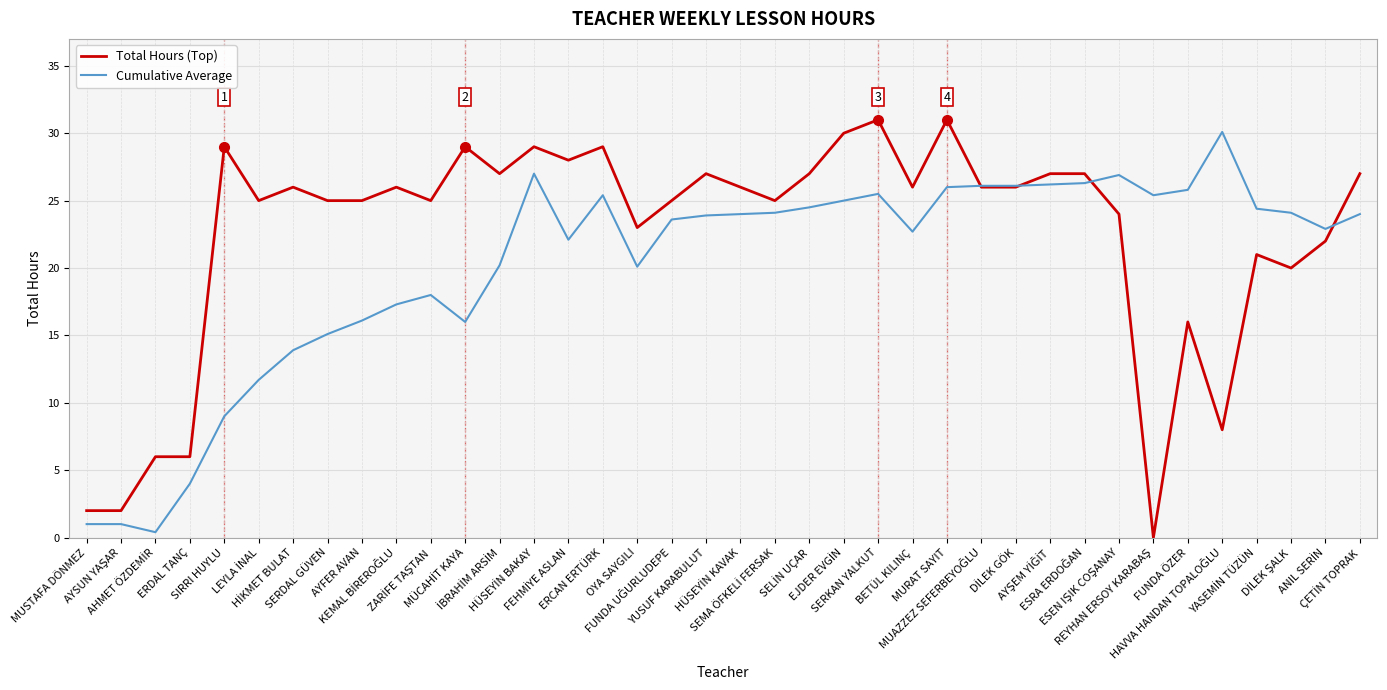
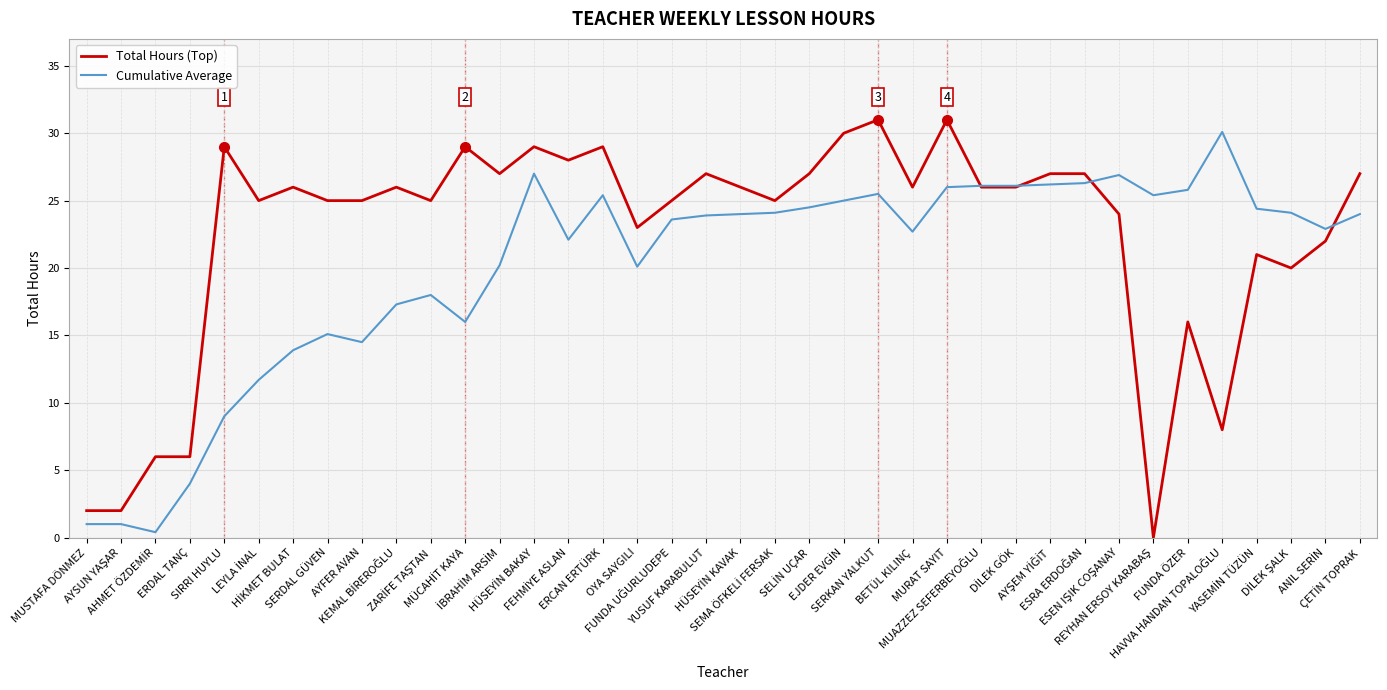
  {
    "Cumulative Average": {
      "MUSTAFA DÖNMEZ": 1.0,
      "AYSUN YAŞAR": 1.0,
      "AHMET ÖZDEMİR": 0.4,
      "ERDAL TANÇ": 4.0,
      "SIRRI HUYLU": 9.0,
      "LEYLA İNAL": 11.7,
      "HİKMET BULAT": 13.9,
      "SERDAL GÜVEN": 15.1,
-     "AYFER AVAN": 16.1,
+     "AYFER AVAN": 14.5,
      "KEMAL BİREROĞLU": 17.3,
      "ZARİFE TAŞTAN": 18.0,
      "MÜCAHİT KAYA": 16.0,
      "İBRAHİM ARSİM": 20.2,
      "HÜSEYİN BAKAY": 27.0,
      "FEHMİYE ASLAN": 22.1,
      "ERCAN ERTÜRK": 25.4,
      "OYA SAYGILI": 20.1,
      "FUNDA UĞURLUDEPE": 23.6,
      "YUSUF KARABULUT": 23.9,
      "HÜSEYİN KAVAK": 24.0,
      "SEMA ÖFKELİ FERSAK": 24.1,
      "SELİN UÇAR": 24.5,
      "EJDER EVGİN": 25.0,
      "SERKAN YALKUT": 25.5,
      "BETÜL KILINÇ": 22.7,
      "MURAT SAYIT": 26.0,
      "AYŞEM YİĞİT": 26.2,
      "ESRA ERDOĞAN": 26.3,
      "ESEN IŞIK COŞANAY": 26.9,
      "REYHAN ERSOY KARABAŞ": 25.4,
      "FUNDA ÖZER": 25.8,
      "HAVVA HANDAN TOPALOĞLU": 30.1,
      "YASEMİN TÜZÜN": 24.4,
      "DİLEK ŞALK": 24.1,
      "ANIL SERİN": 22.9,
      "ÇETİN TOPRAK": 24.0
    }
  }
